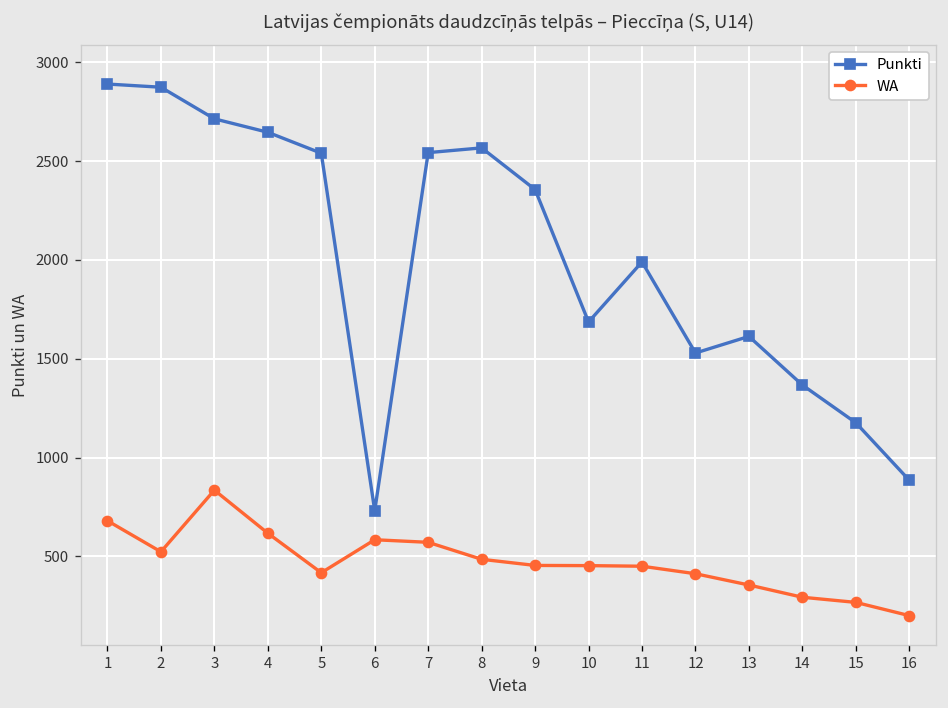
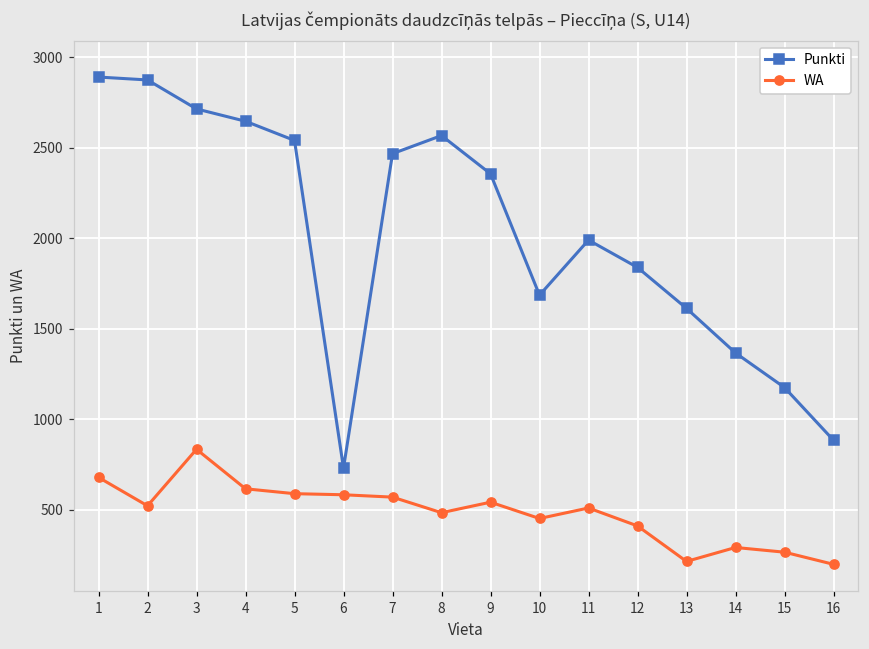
  {
    "Punkti": {
      "1": 2890,
      "2": 2870,
      "3": 2710,
      "4": 2650,
      "5": 2540,
      "6": 730,
-     "7": 2540,
+     "7": 2470,
      "8": 2570,
      "9": 2360,
      "10": 1690,
      "11": 1990,
-     "12": 1530,
+     "12": 1840,
      "13": 1610,
      "14": 1370,
      "15": 1180,
      "16": 890
    },
    "WA": {
      "1": 680,
      "2": 520,
      "3": 840,
      "4": 620,
-     "5": 420,
+     "5": 590,
      "6": 580,
      "7": 570,
      "8": 490,
-     "9": 450,
+     "9": 540,
      "10": 450,
-     "11": 450,
+     "11": 510,
      "12": 410,
-     "13": 360,
+     "13": 220,
      "14": 290,
      "15": 270,
      "16": 200
    }
  }
